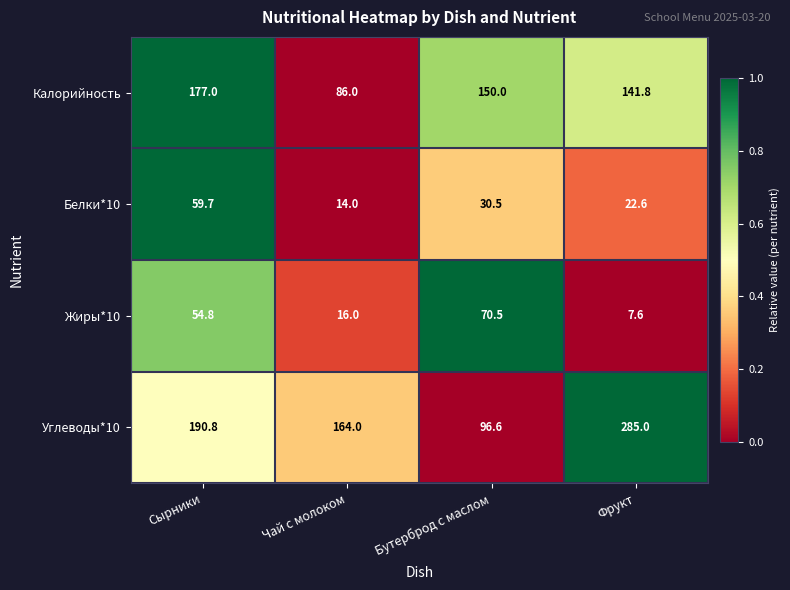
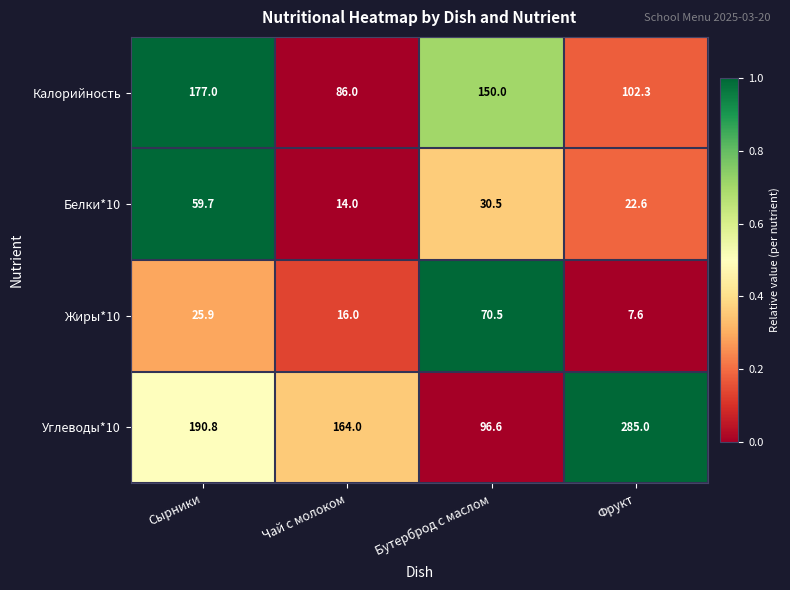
  {
    "Калорийность": {
      "Сырники": 177.0,
      "Чай с молоком": 86.0,
      "Бутерброд с маслом": 150.0,
-     "Фрукт": 141.8
+     "Фрукт": 102.3
    },
    "Белки*10": {
      "Сырники": 59.7,
      "Чай с молоком": 14.0,
      "Бутерброд с маслом": 30.5,
      "Фрукт": 22.6
    },
    "Жиры*10": {
-     "Сырники": 54.8,
+     "Сырники": 25.9,
      "Чай с молоком": 16.0,
      "Бутерброд с маслом": 70.5,
      "Фрукт": 7.6
    },
    "Углеводы*10": {
      "Сырники": 190.8,
      "Чай с молоком": 164.0,
      "Бутерброд с маслом": 96.6,
      "Фрукт": 285.0
    }
  }
